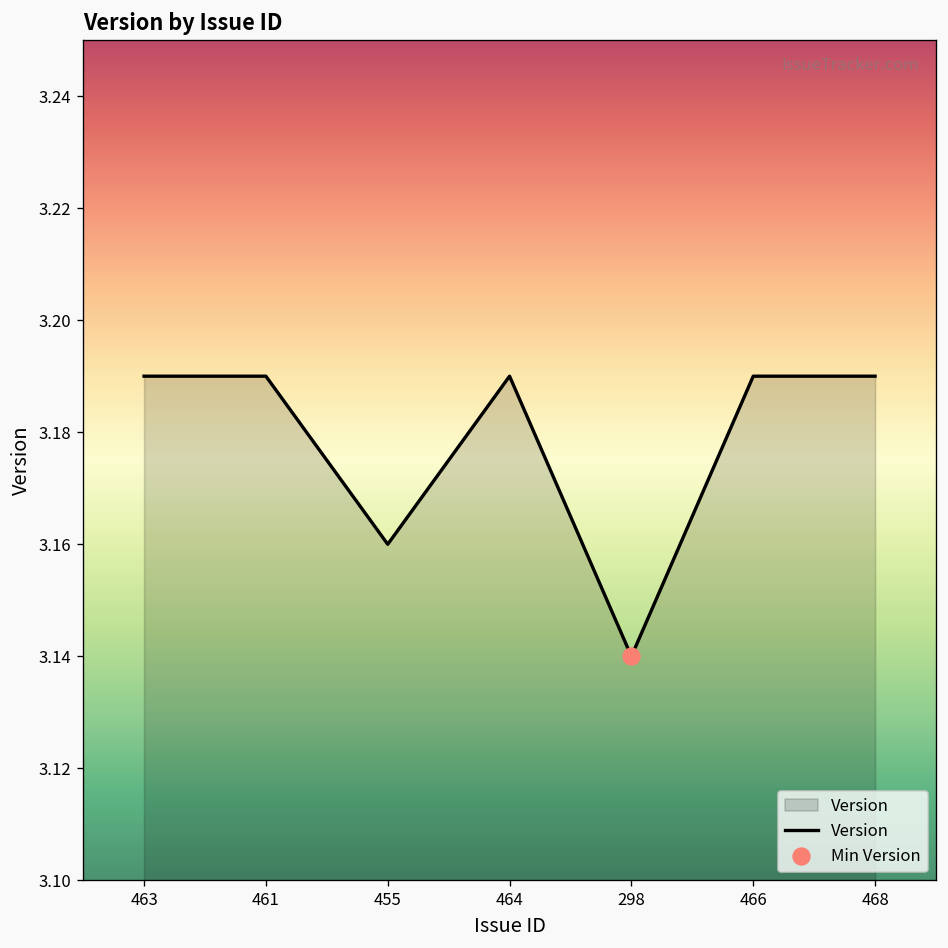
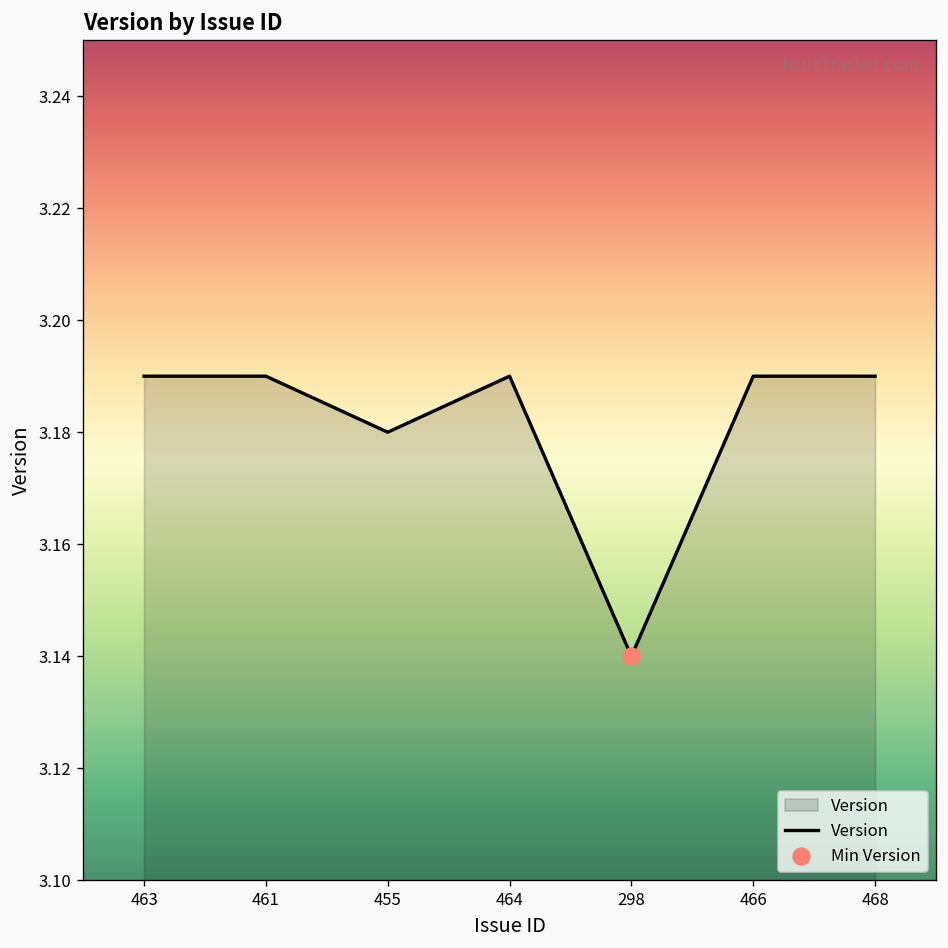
  {
    "Version": {
      "463": 3.19,
      "461": 3.19,
-     "455": 3.16,
+     "455": 3.18,
      "464": 3.19,
      "466": 3.19,
      "468": 3.19
    }
  }
